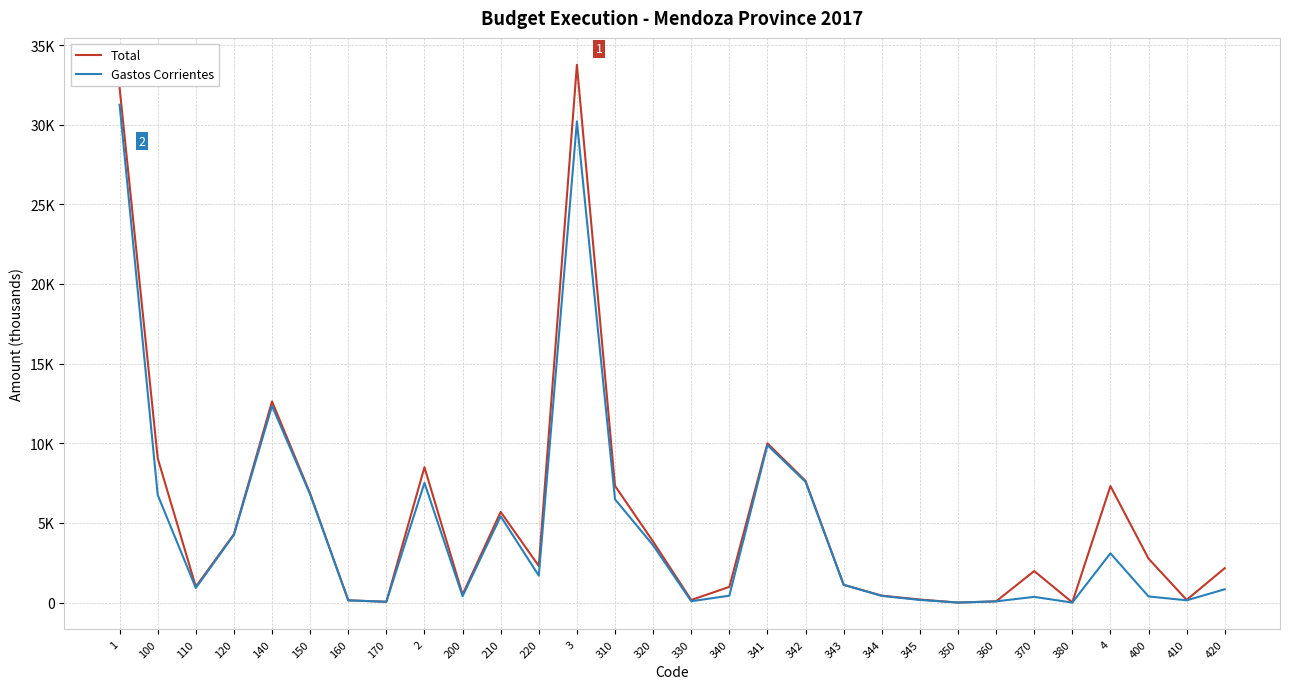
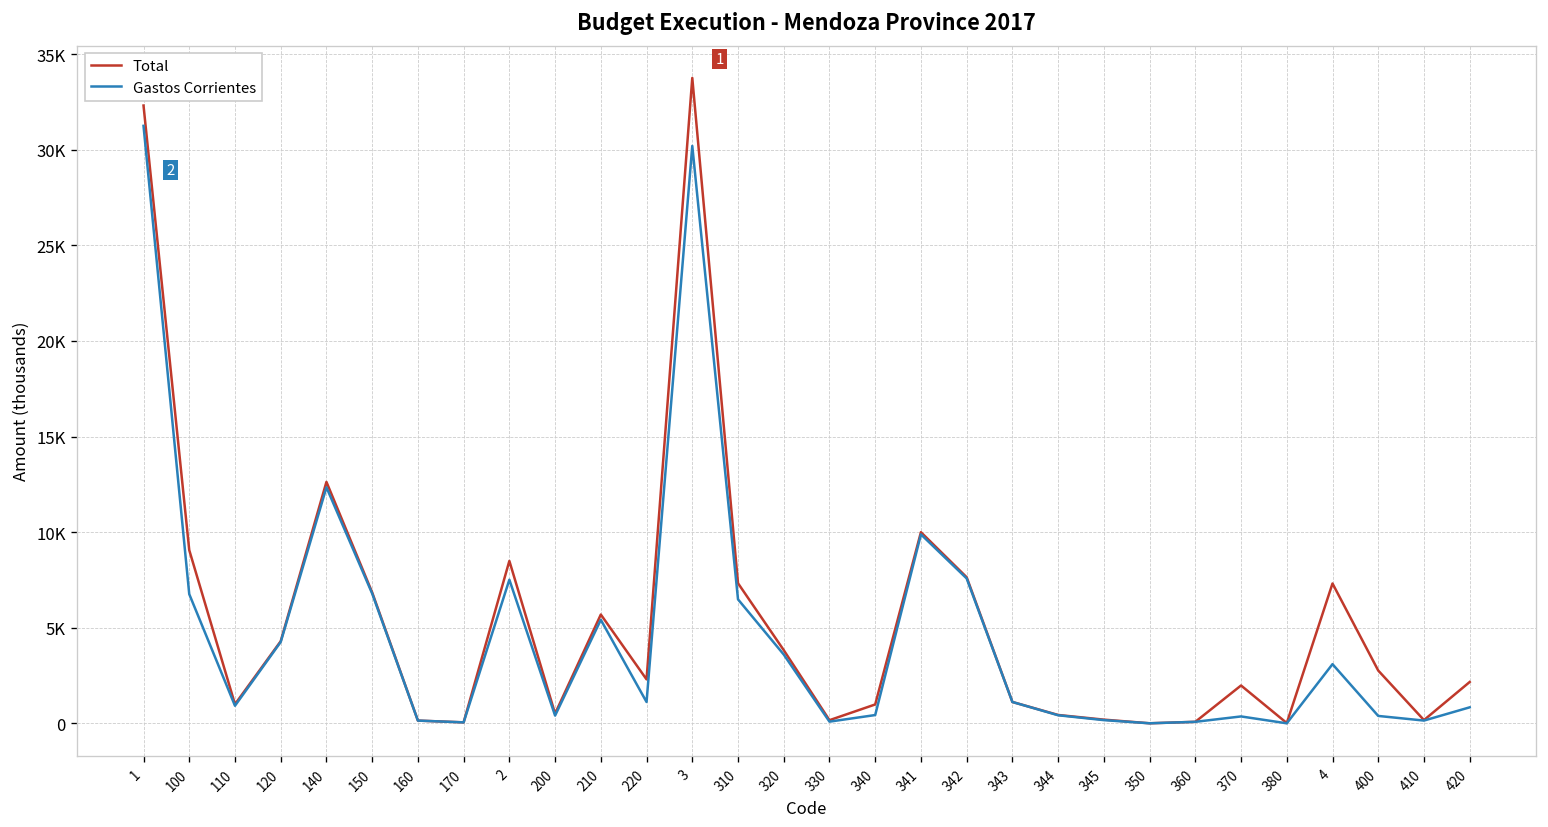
  {
    "Total": {
      "1": 32300,
      "100": 9100,
      "140": 12600,
      "2": 8500,
      "210": 5700,
      "220": 2300,
      "310": 7300,
      "320": 3800,
      "340": 1000,
      "370": 2000,
      "4": 7300,
      "400": 2800,
      "420": 2200
    },
    "Gastos Corrientes": {
      "1": 31300,
      "100": 6800,
      "140": 12300,
      "2": 7500,
      "210": 5400,
-     "220": 1700,
+     "220": 1100,
      "3": 30200,
      "310": 6500,
      "320": 3600,
      "340": 400,
      "370": 400,
      "4": 3100,
      "400": 400,
      "420": 800
    }
  }
